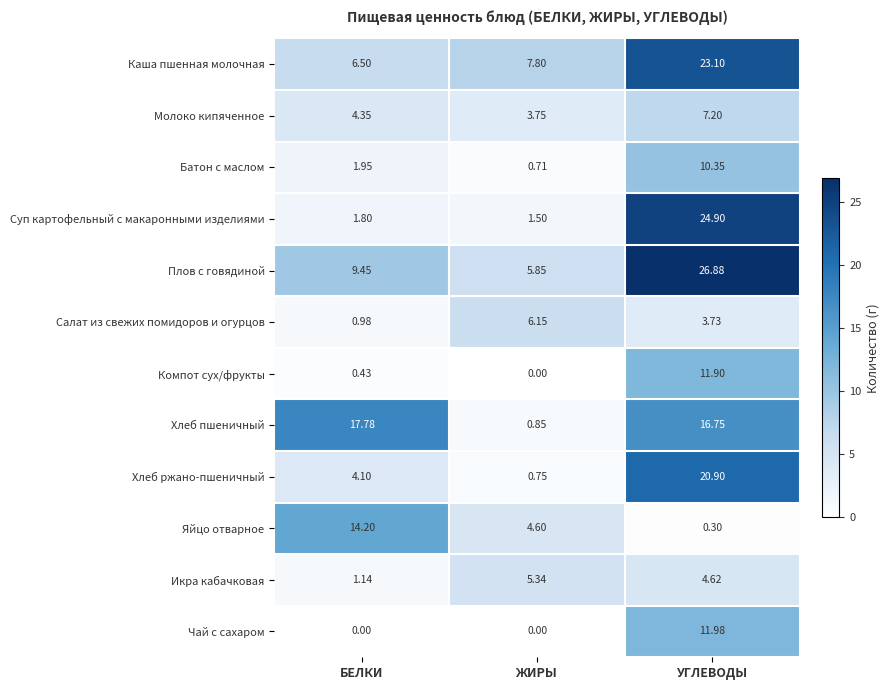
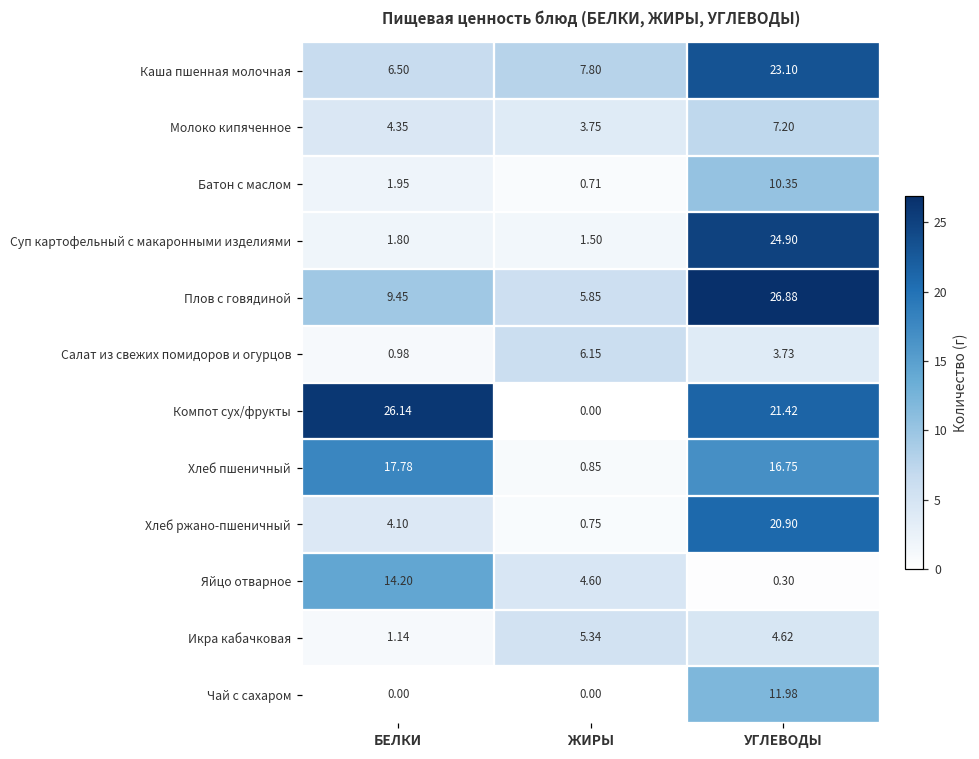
  {
    "Каша пшенная молочная": {
      "БЕЛКИ": 6.50,
      "ЖИРЫ": 7.80,
      "УГЛЕВОДЫ": 23.10
    },
    "Молоко кипяченное": {
      "БЕЛКИ": 4.35,
      "ЖИРЫ": 3.75,
      "УГЛЕВОДЫ": 7.20
    },
    "Батон с маслом": {
      "БЕЛКИ": 1.95,
      "ЖИРЫ": 0.71,
      "УГЛЕВОДЫ": 10.35
    },
    "Суп картофельный с макаронными изделиями": {
      "БЕЛКИ": 1.80,
      "ЖИРЫ": 1.50,
      "УГЛЕВОДЫ": 24.90
    },
    "Плов с говядиной": {
      "БЕЛКИ": 9.45,
      "ЖИРЫ": 5.85,
      "УГЛЕВОДЫ": 26.88
    },
    "Салат из свежих помидоров и огурцов": {
      "БЕЛКИ": 0.98,
      "ЖИРЫ": 6.15,
      "УГЛЕВОДЫ": 3.73
    },
    "Компот сух/фрукты": {
-     "БЕЛКИ": 0.43,
+     "БЕЛКИ": 26.14,
      "ЖИРЫ": 0.00,
-     "УГЛЕВОДЫ": 11.90
+     "УГЛЕВОДЫ": 21.42
    },
    "Хлеб пшеничный": {
      "БЕЛКИ": 17.78,
      "ЖИРЫ": 0.85,
      "УГЛЕВОДЫ": 16.75
    },
    "Хлеб ржано-пшеничный": {
      "БЕЛКИ": 4.10,
      "ЖИРЫ": 0.75,
      "УГЛЕВОДЫ": 20.90
    },
    "Яйцо отварное": {
      "БЕЛКИ": 14.20,
      "ЖИРЫ": 4.60,
      "УГЛЕВОДЫ": 0.30
    },
    "Икра кабачковая": {
      "БЕЛКИ": 1.14,
      "ЖИРЫ": 5.34,
      "УГЛЕВОДЫ": 4.62
    },
    "Чай с сахаром": {
      "БЕЛКИ": 0.00,
      "ЖИРЫ": 0.00,
      "УГЛЕВОДЫ": 11.98
    }
  }
